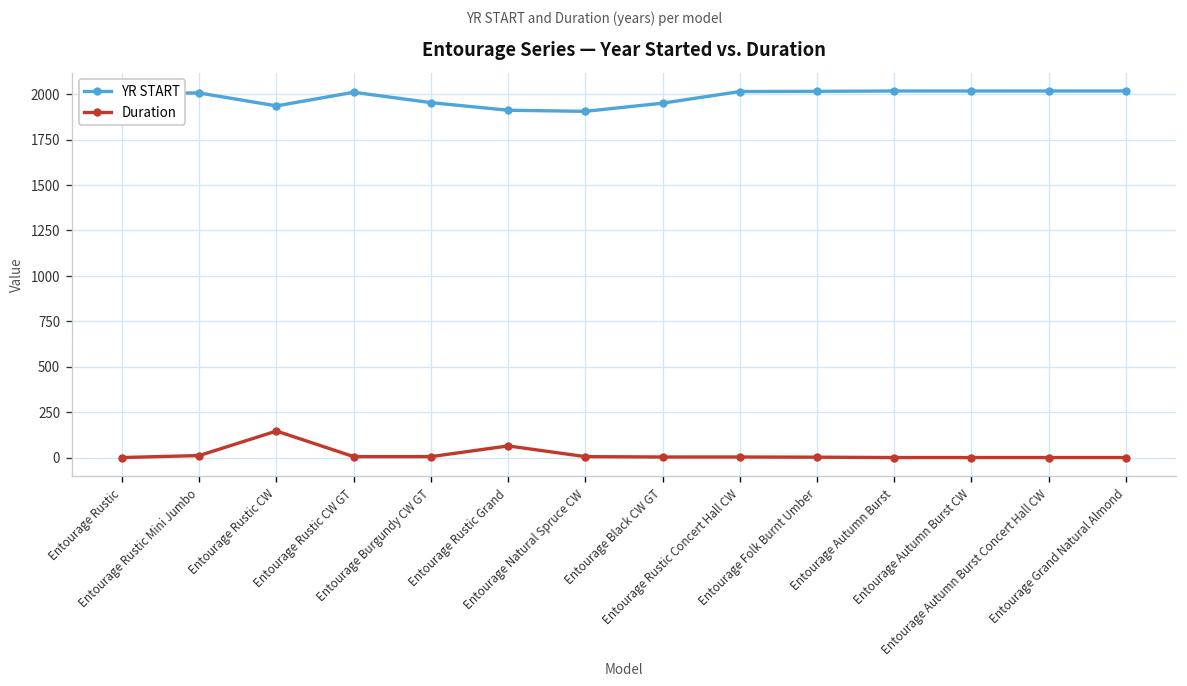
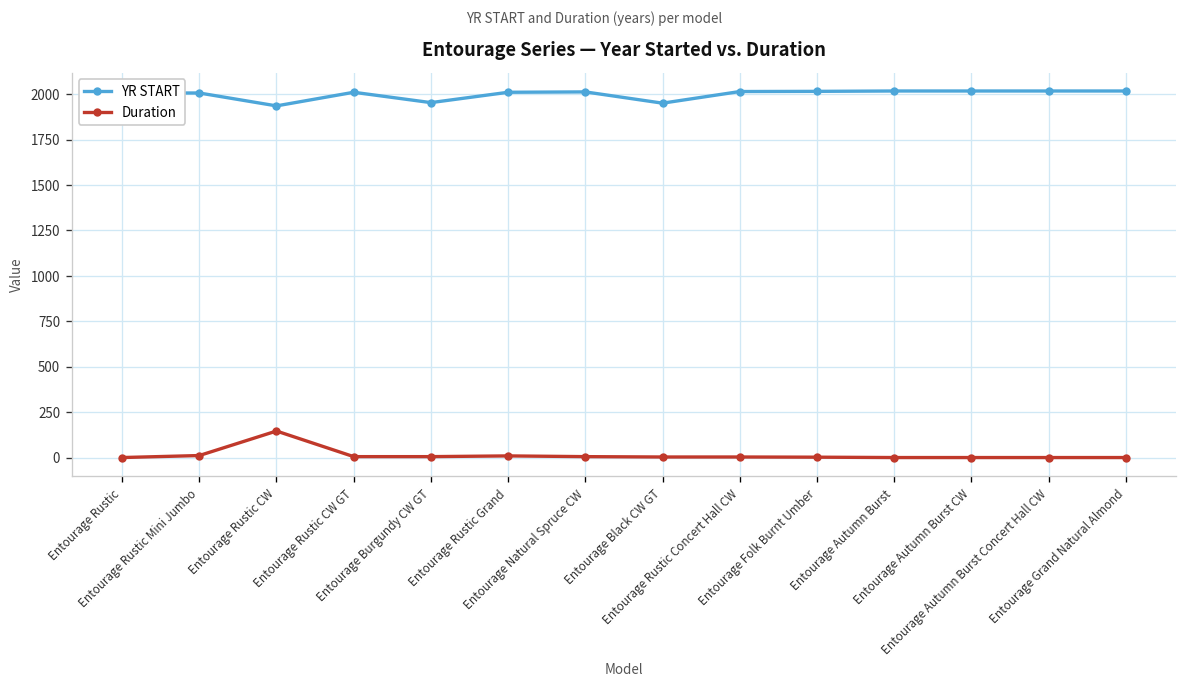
  {
    "YR START": {
      "Entourage Rustic Mini Jumbo": 2010,
      "Entourage Rustic CW": 1940,
      "Entourage Rustic CW GT": 2010,
      "Entourage Burgundy CW GT": 1950,
-     "Entourage Rustic Grand": 1910,
-     "Entourage Natural Spruce CW": 1910,
+     "Entourage Rustic Grand": 2010,
+     "Entourage Natural Spruce CW": 2010,
      "Entourage Black CW GT": 1950,
      "Entourage Rustic Concert Hall CW": 2020,
      "Entourage Folk Burnt Umber": 2020,
      "Entourage Autumn Burst": 2020,
      "Entourage Autumn Burst CW": 2020,
      "Entourage Autumn Burst Concert Hall CW": 2020,
      "Entourage Grand Natural Almond": 2020
    },
    "Duration": {
      "Entourage Rustic": 0,
      "Entourage Rustic Mini Jumbo": 10,
      "Entourage Rustic CW": 150,
      "Entourage Rustic CW GT": 10,
      "Entourage Burgundy CW GT": 10,
-     "Entourage Rustic Grand": 60,
+     "Entourage Rustic Grand": 10,
      "Entourage Natural Spruce CW": 10,
      "Entourage Black CW GT": 0,
      "Entourage Rustic Concert Hall CW": 0,
      "Entourage Folk Burnt Umber": 0,
      "Entourage Autumn Burst": 0,
      "Entourage Autumn Burst CW": 0,
      "Entourage Autumn Burst Concert Hall CW": 0,
      "Entourage Grand Natural Almond": 0
    }
  }
